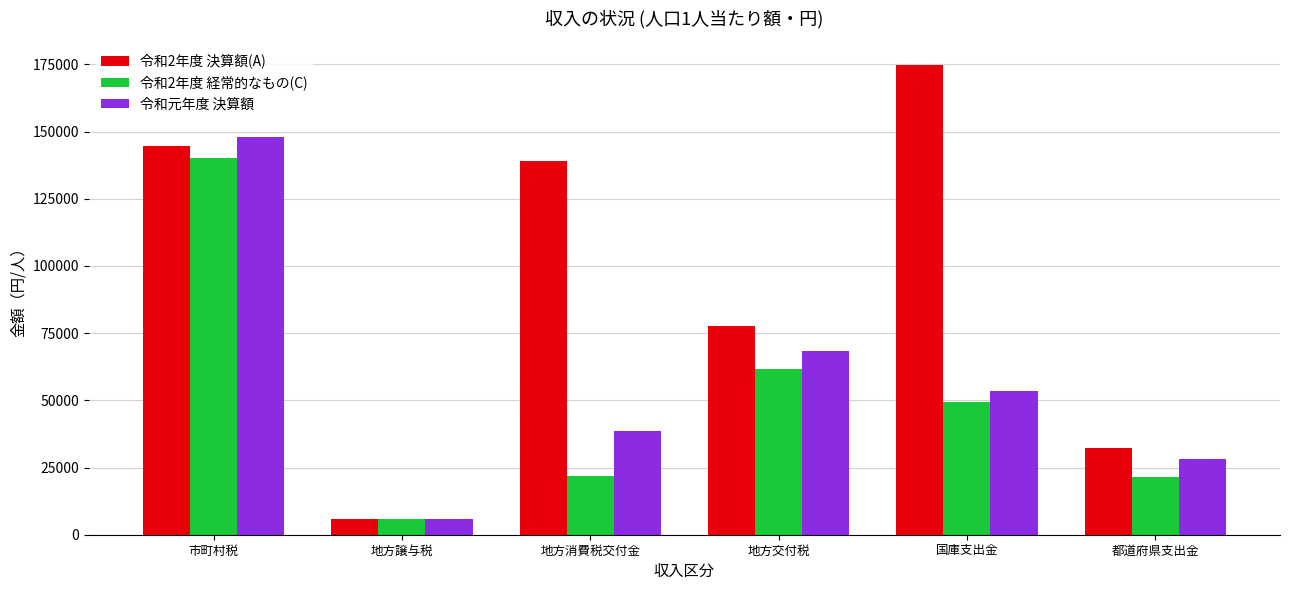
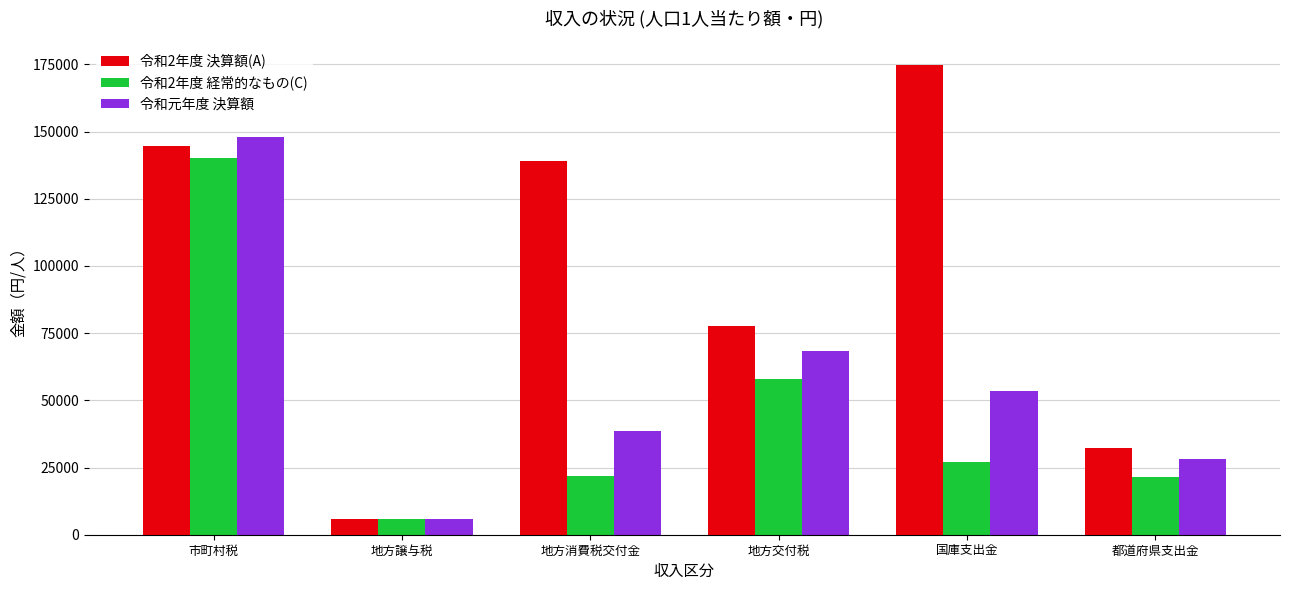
  {
    "令和2年度 決算額(A)": {
      "市町村税": 145000,
      "地方譲与税": 6000,
      "地方消費税交付金": 139000,
      "地方交付税": 78000,
      "国庫支出金": 175000,
      "都道府県支出金": 32000
    },
    "令和2年度 経常的なもの(C)": {
      "市町村税": 140000,
      "地方譲与税": 6000,
      "地方消費税交付金": 22000,
-     "地方交付税": 62000,
-     "国庫支出金": 49000,
+     "地方交付税": 58000,
+     "国庫支出金": 27000,
      "都道府県支出金": 21000
    },
    "令和元年度 決算額": {
      "市町村税": 148000,
      "地方譲与税": 6000,
      "地方消費税交付金": 39000,
      "地方交付税": 68000,
      "国庫支出金": 53000,
      "都道府県支出金": 28000
    }
  }
